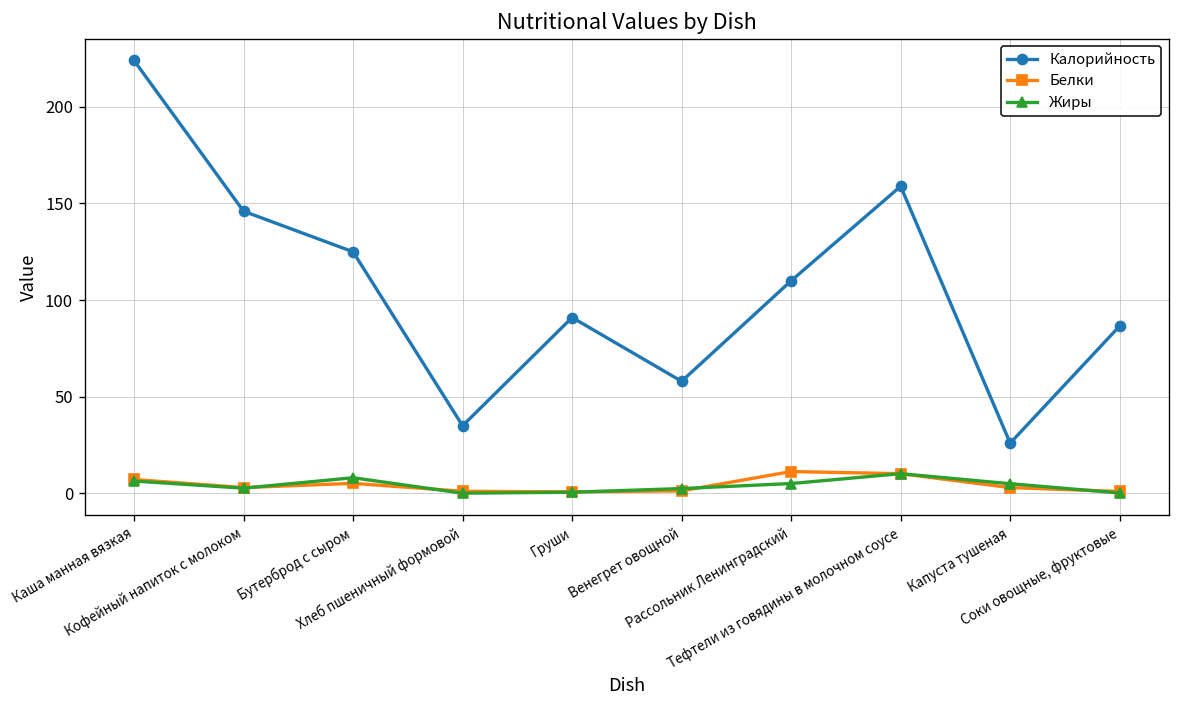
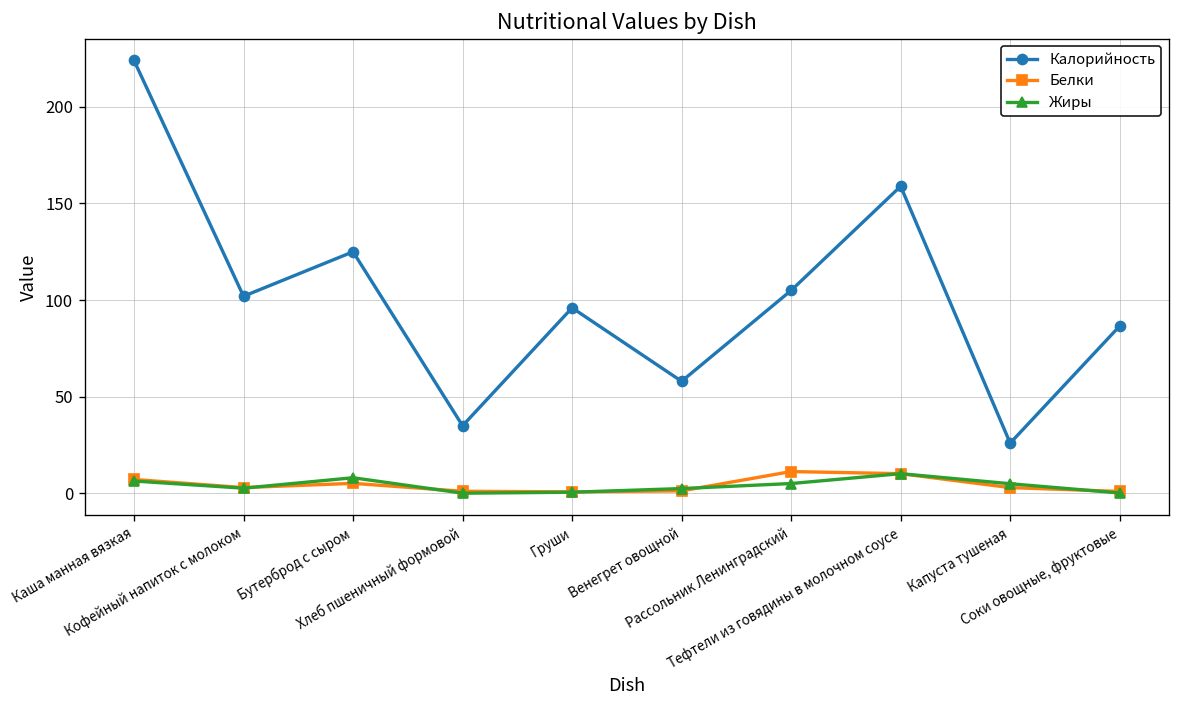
  {
    "Калорийность": {
      "Каша манная вязкая": 224,
-     "Кофейный напиток с молоком": 146,
+     "Кофейный напиток с молоком": 102,
      "Бутерброд с сыром": 125,
      "Хлеб пшеничный формовой": 35,
-     "Груши": 91,
+     "Груши": 96,
      "Венегрет овощной": 58,
-     "Рассольник Ленинградский": 110,
+     "Рассольник Ленинградский": 105,
      "Тефтели из говядины в молочном соусе": 159,
      "Капуста тушеная": 26,
      "Соки овощные, фруктовые": 87
    },
    "Белки": {
      "Бутерброд с сыром": 5,
      "Рассольник Ленинградский": 11,
      "Капуста тушеная": 3
    },
    "Жиры": {
      "Бутерброд с сыром": 8,
      "Рассольник Ленинградский": 5,
      "Капуста тушеная": 5
    }
  }
